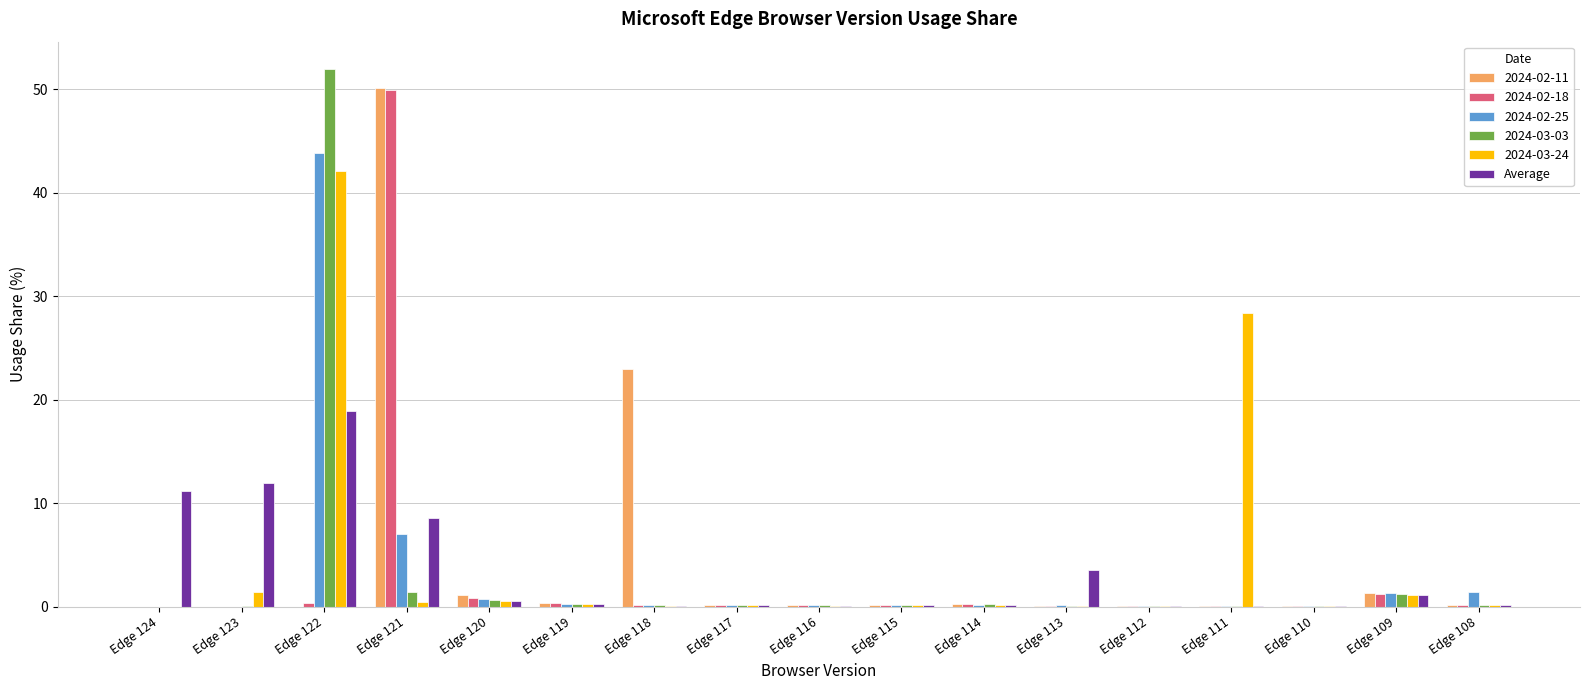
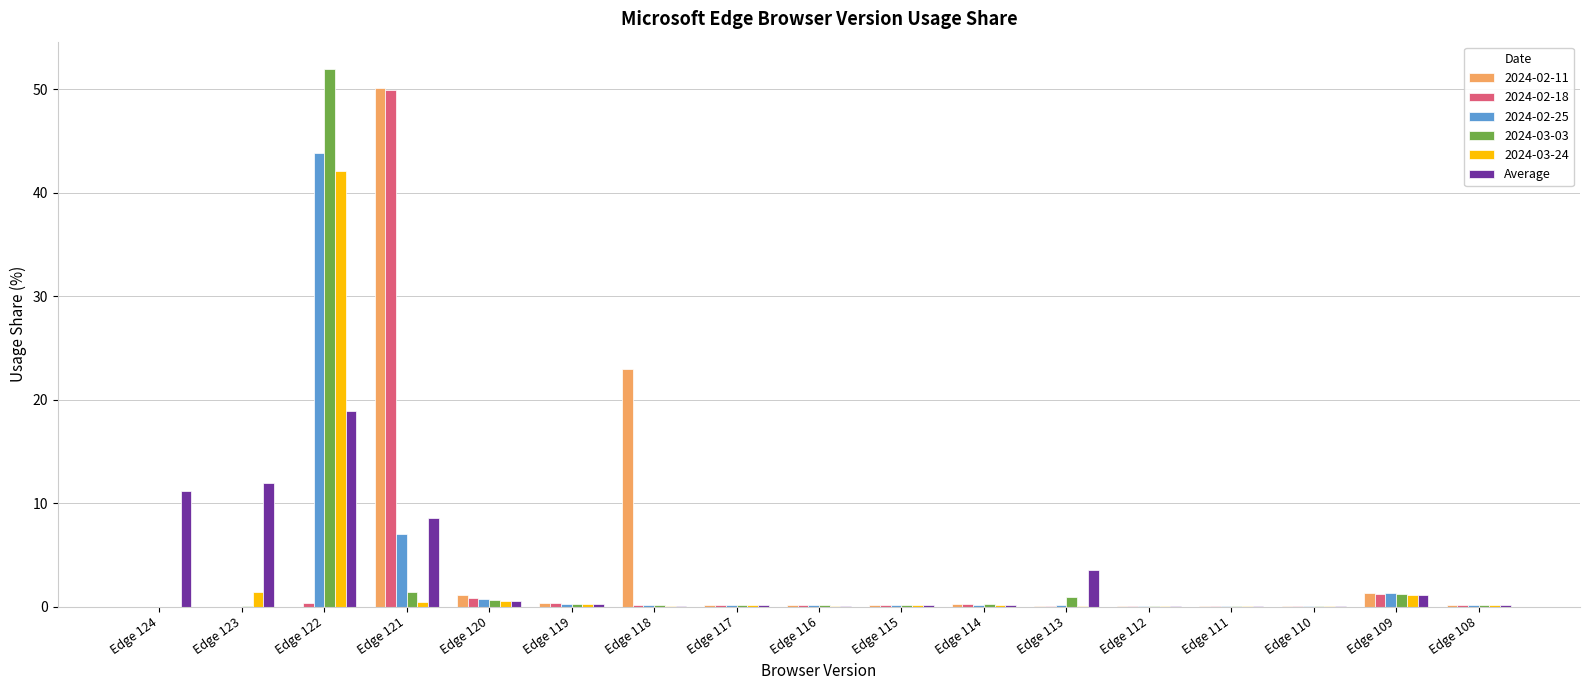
  {
    "2024-02-11": {
      "Edge 121": 50.1,
      "Edge 120": 1.1,
      "Edge 119": 0.4,
      "Edge 118": 23.0,
      "Edge 114": 0.3,
      "Edge 109": 1.3
    },
    "2024-02-18": {
      "Edge 124": 0.0,
      "Edge 122": 0.4,
      "Edge 121": 50.0,
      "Edge 120": 0.9,
      "Edge 119": 0.3,
      "Edge 114": 0.3,
      "Edge 109": 1.3
    },
    "2024-02-25": {
      "Edge 124": 0.0,
      "Edge 122": 43.8,
      "Edge 121": 7.1,
      "Edge 120": 0.7,
      "Edge 119": 0.3,
      "Edge 109": 1.3,
-     "Edge 108": 1.5
+     "Edge 108": 0.2
    },
    "2024-03-03": {
      "Edge 124": 0.0,
      "Edge 122": 52.0,
      "Edge 121": 1.4,
      "Edge 120": 0.7,
      "Edge 119": 0.3,
-     "Edge 113": 0.1,
+     "Edge 113": 0.9,
      "Edge 109": 1.3
    },
    "2024-03-24": {
      "Edge 123": 1.4,
      "Edge 122": 42.2,
      "Edge 121": 0.4,
      "Edge 120": 0.5,
-     "Edge 111": 28.4,
+     "Edge 111": 0.1,
      "Edge 109": 1.1
    },
    "Average": {
      "Edge 124": 11.2,
      "Edge 123": 11.9,
      "Edge 122": 18.9,
      "Edge 121": 8.6,
      "Edge 120": 0.6,
      "Edge 119": 0.3,
      "Edge 113": 3.5,
      "Edge 109": 1.2
    }
  }
